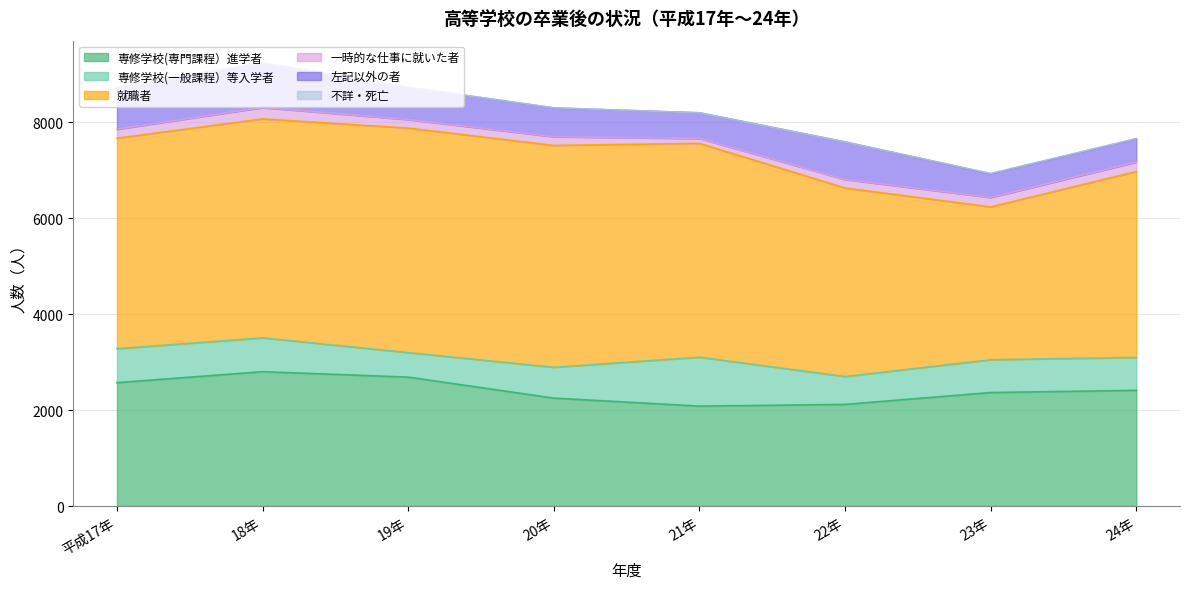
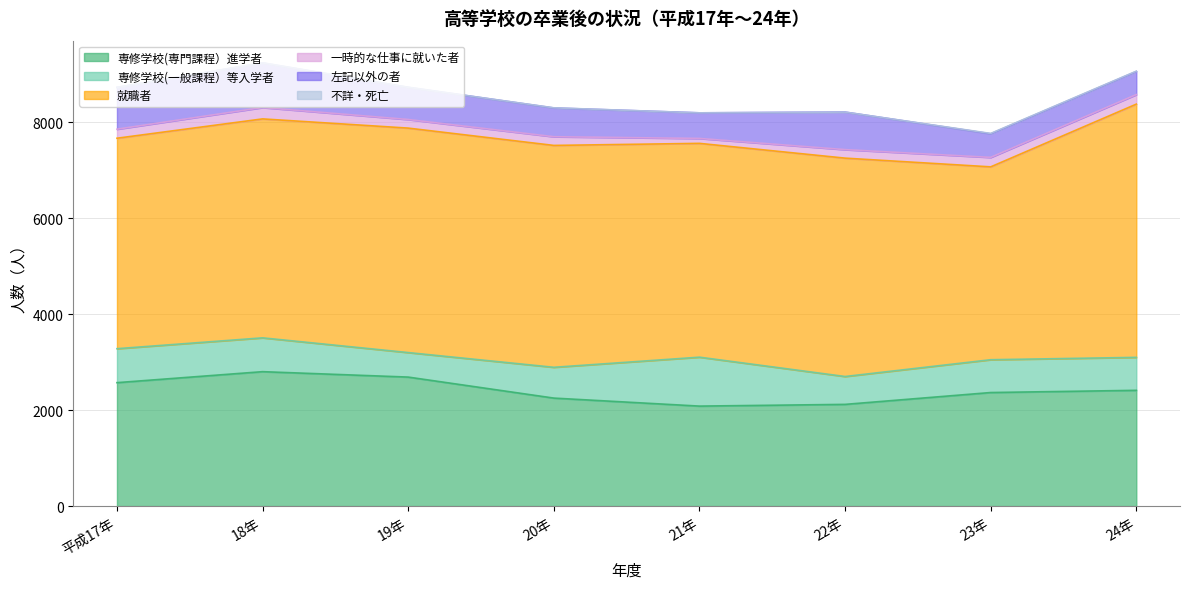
  {
    "専修学校(専門課程）進学者": {
      "平成17年": 2600,
      "18年": 2800,
      "19年": 2700,
      "20年": 2300,
      "21年": 2100,
      "22年": 2100,
      "23年": 2400,
      "24年": 2400
    },
    "専修学校(一般課程）等入学者": {
      "平成17年": 700,
      "18年": 700,
      "19年": 500,
      "20年": 600,
      "21年": 1000,
      "22年": 600,
      "23年": 700,
      "24年": 700
    },
    "就職者": {
      "平成17年": 4400,
      "18年": 4600,
      "19年": 4700,
      "20年": 4600,
      "21年": 4500,
-     "22年": 3900,
-     "23年": 3200,
-     "24年": 3900
+     "22年": 4600,
+     "23年": 4000,
+     "24年": 5300
    }
  }
